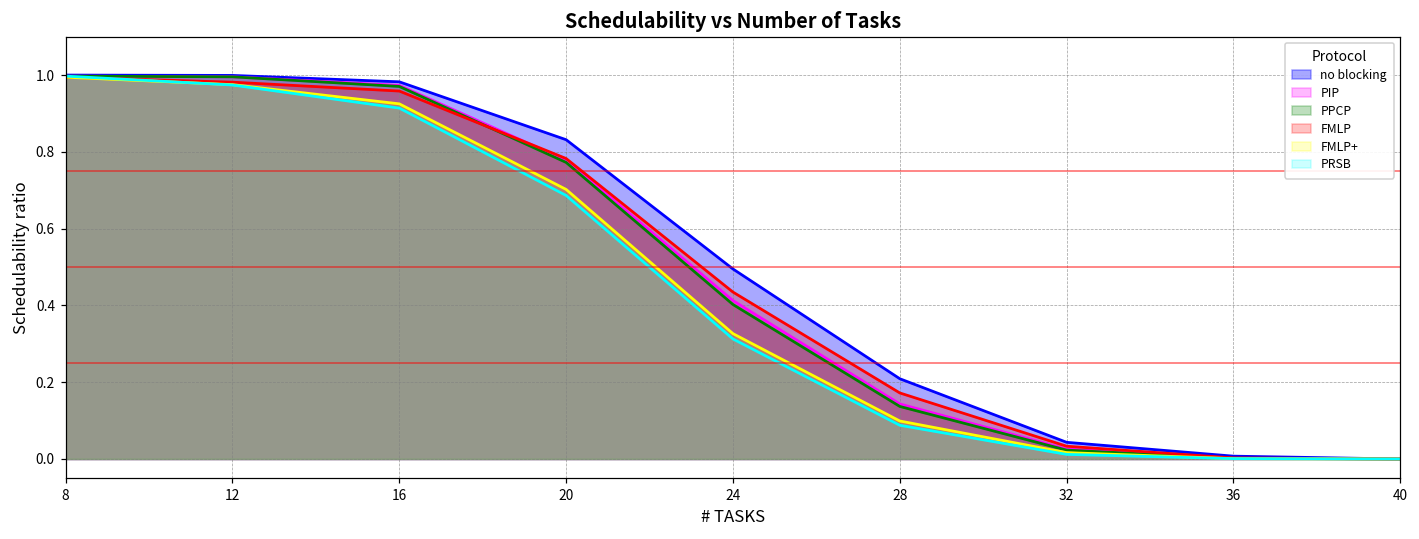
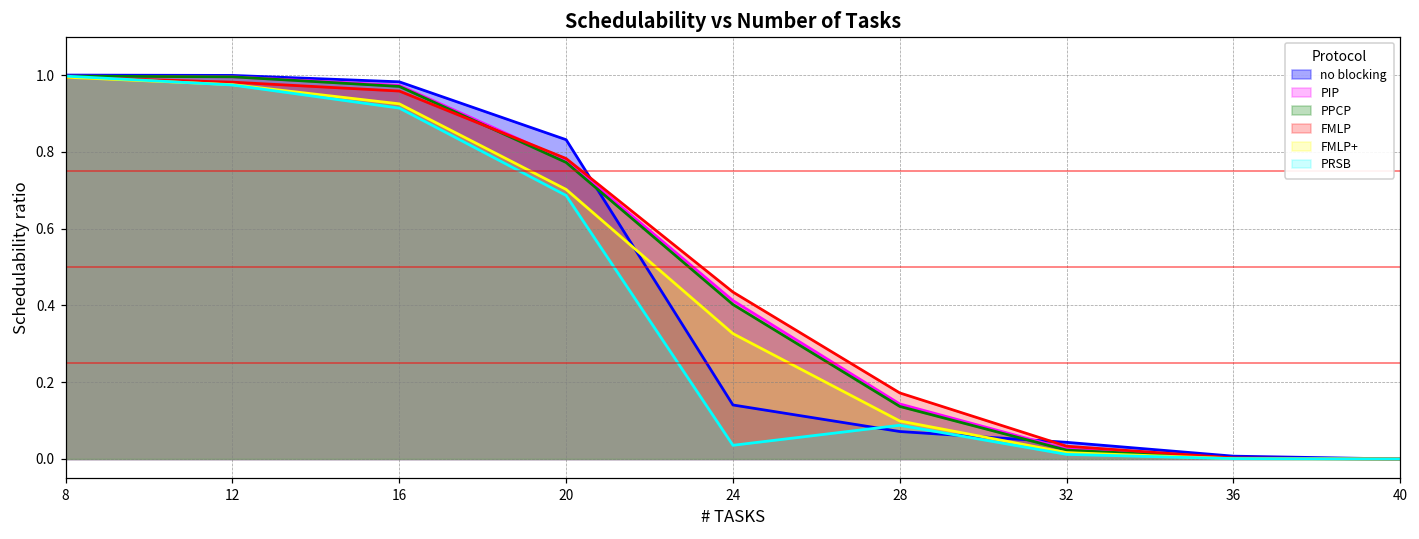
  {
    "no blocking": {
      "16": 0.98,
      "20": 0.83,
-     "24": 0.49,
-     "28": 0.21,
+     "24": 0.14,
+     "28": 0.07,
      "32": 0.04
    },
    "PIP": {
      "24": 0.41
    },
    "PPCP": {
      "24": 0.40
    },
    "FMLP": {
      "16": 0.96,
      "24": 0.43,
      "28": 0.17,
      "32": 0.03
    },
    "FMLP+": {
      "16": 0.93,
      "20": 0.70,
      "24": 0.33,
      "28": 0.10
    },
    "PRSB": {
      "16": 0.91,
      "20": 0.69,
-     "24": 0.31,
+     "24": 0.04,
      "28": 0.09
    }
  }
